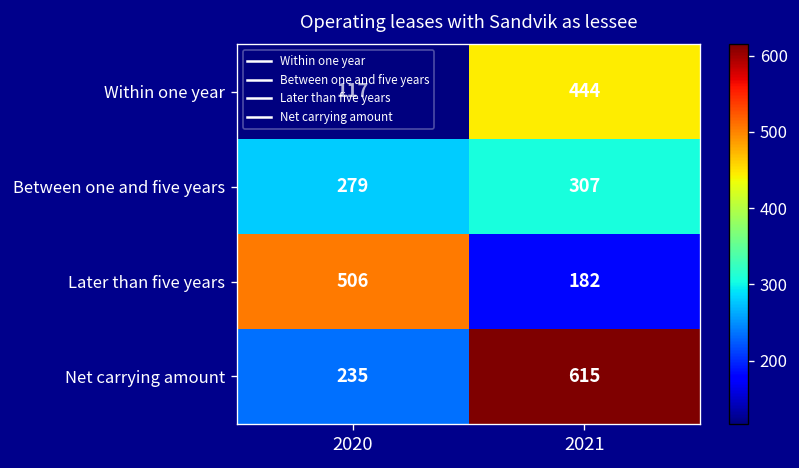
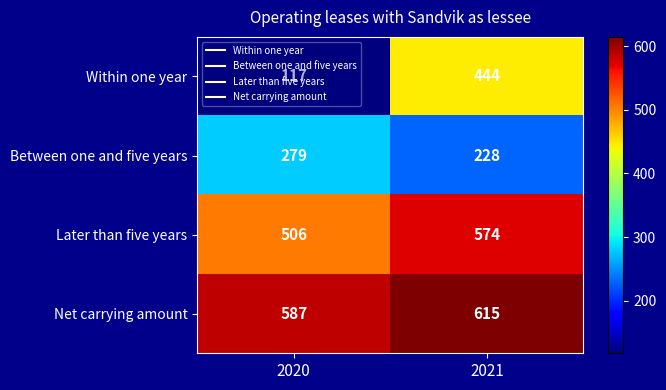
  {
    "Within one year": {
      "2021": 444
    },
    "Between one and five years": {
      "2020": 279,
-     "2021": 307
+     "2021": 228
    },
    "Later than five years": {
      "2020": 506,
-     "2021": 182
+     "2021": 574
    },
    "Net carrying amount": {
-     "2020": 235,
+     "2020": 587,
      "2021": 615
    }
  }
